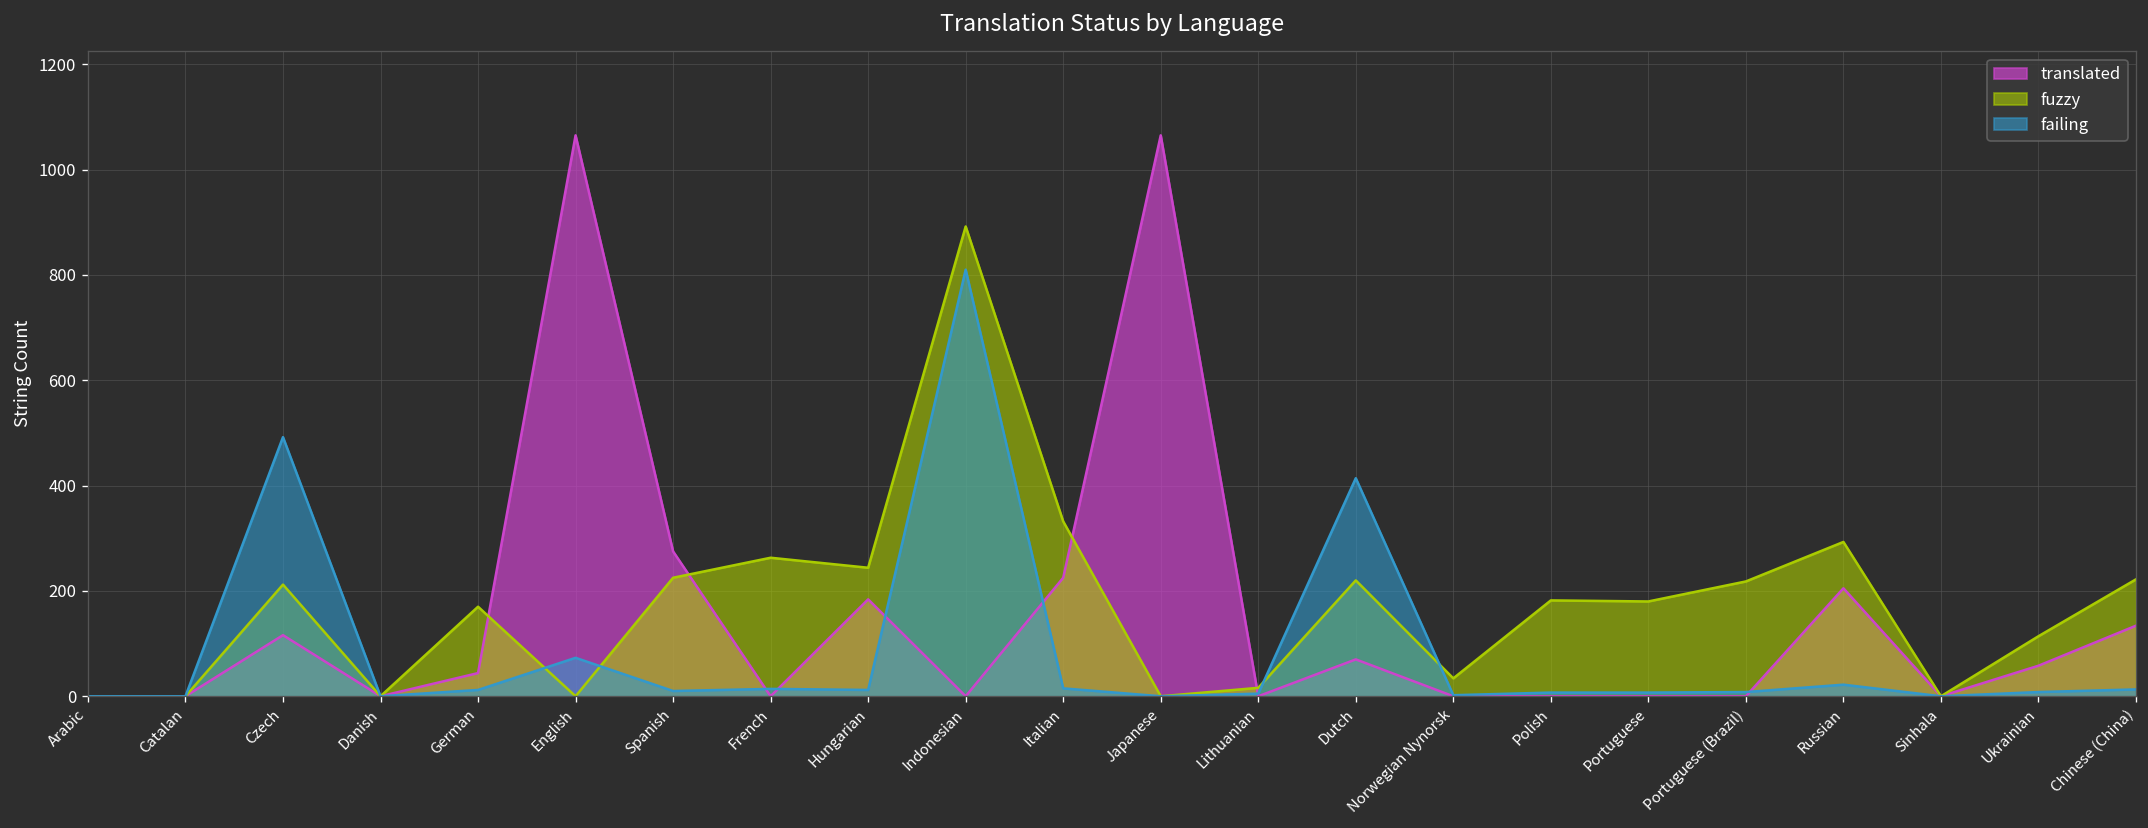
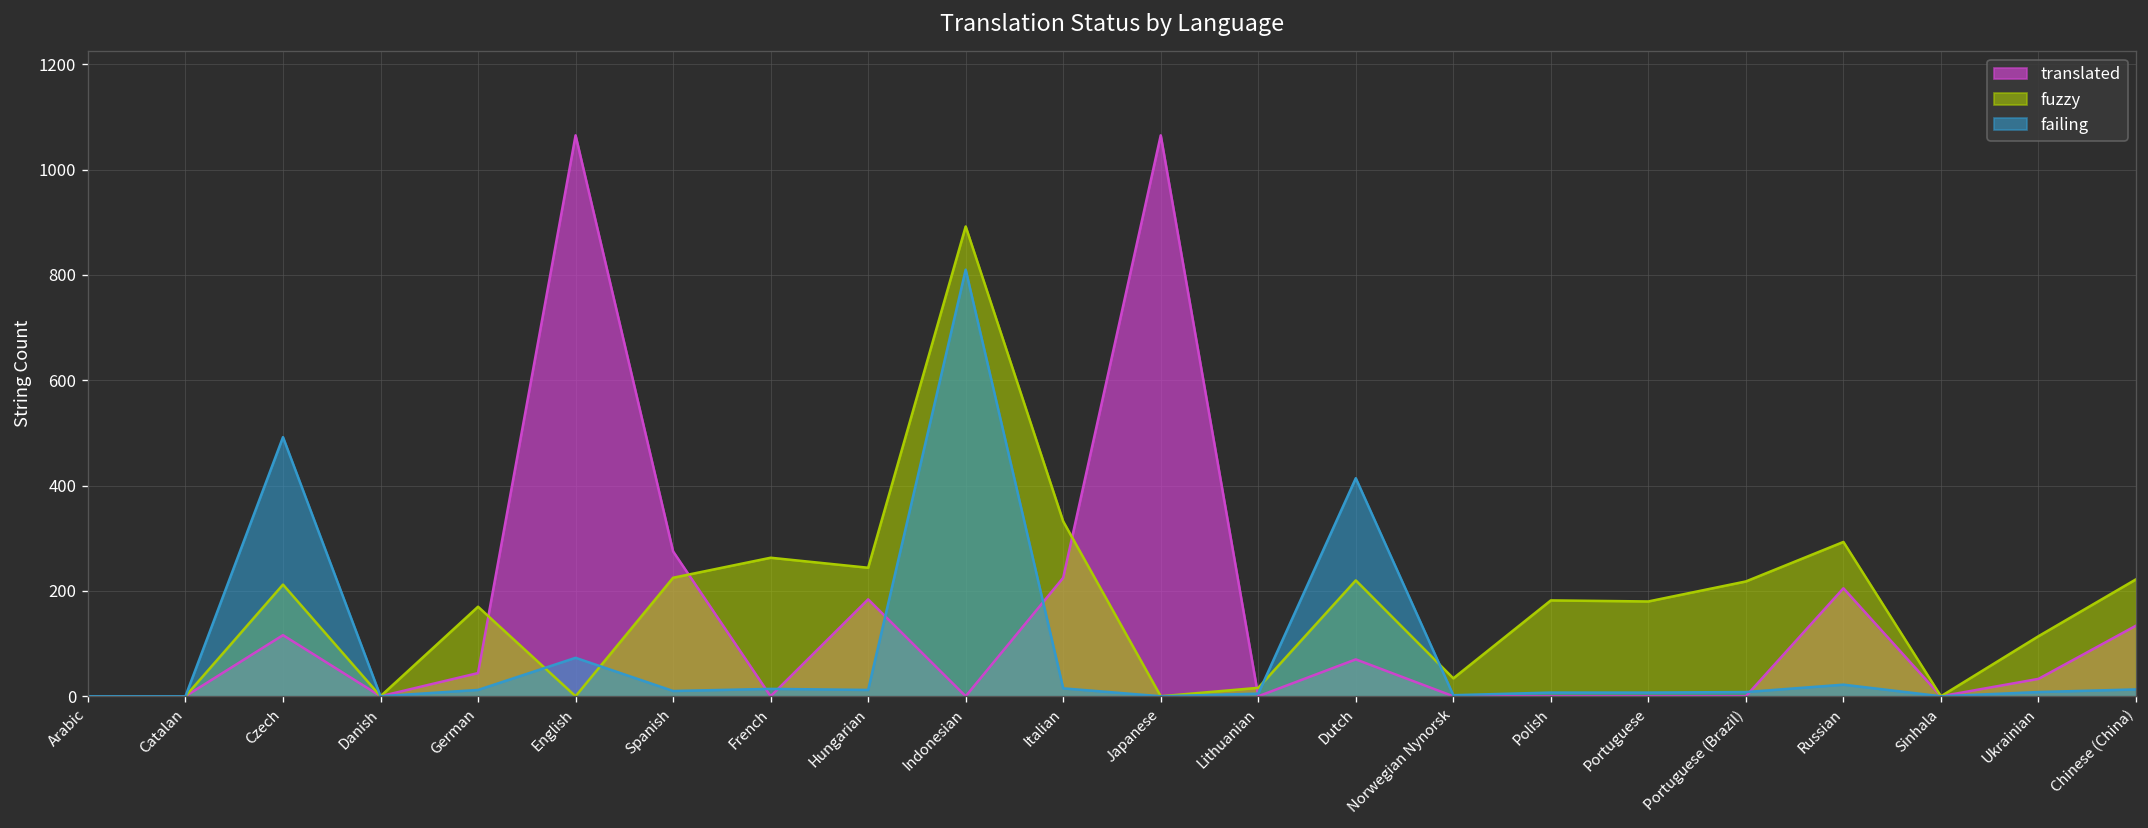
  {
    "translated": {
      "Czech": 120,
      "German": 40,
      "English": 1070,
      "Spanish": 280,
      "French": 0,
      "Hungarian": 180,
      "Indonesian": 0,
      "Italian": 230,
      "Japanese": 1070,
      "Dutch": 70,
      "Polish": 0,
      "Portuguese": 0,
      "Portuguese (Brazil)": 0,
      "Russian": 210,
-     "Ukrainian": 60,
+     "Ukrainian": 30,
      "Chinese (China)": 130
    },
    "fuzzy": {
      "Czech": 210,
      "German": 170,
      "English": 0,
      "Spanish": 230,
      "French": 260,
      "Hungarian": 240,
      "Indonesian": 890,
      "Italian": 330,
      "Lithuanian": 20,
      "Dutch": 220,
      "Norwegian Nynorsk": 30,
      "Polish": 180,
      "Portuguese": 180,
      "Portuguese (Brazil)": 220,
      "Russian": 290,
      "Ukrainian": 110,
      "Chinese (China)": 220
    },
    "failing": {
      "Czech": 490,
      "German": 10,
      "English": 70,
      "Spanish": 10,
      "French": 10,
      "Hungarian": 10,
      "Indonesian": 810,
      "Italian": 20,
      "Dutch": 410,
      "Polish": 10,
      "Portuguese": 10,
      "Portuguese (Brazil)": 10,
      "Russian": 20,
      "Ukrainian": 10,
      "Chinese (China)": 10
    }
  }
